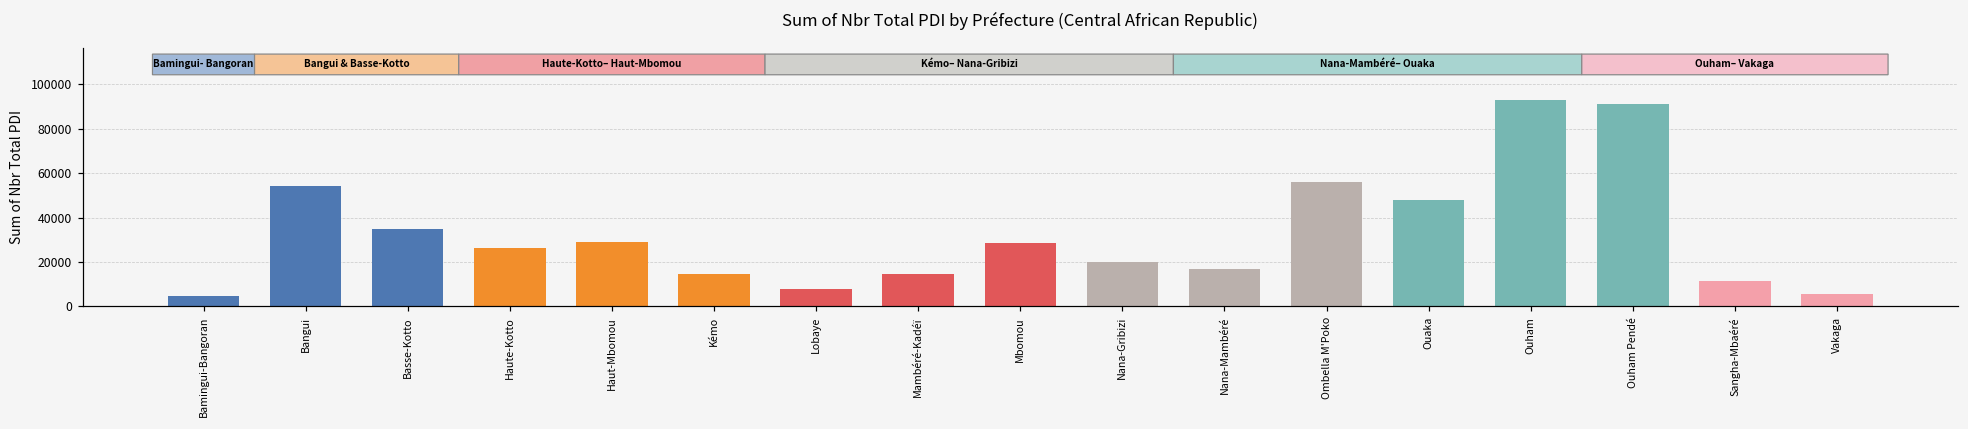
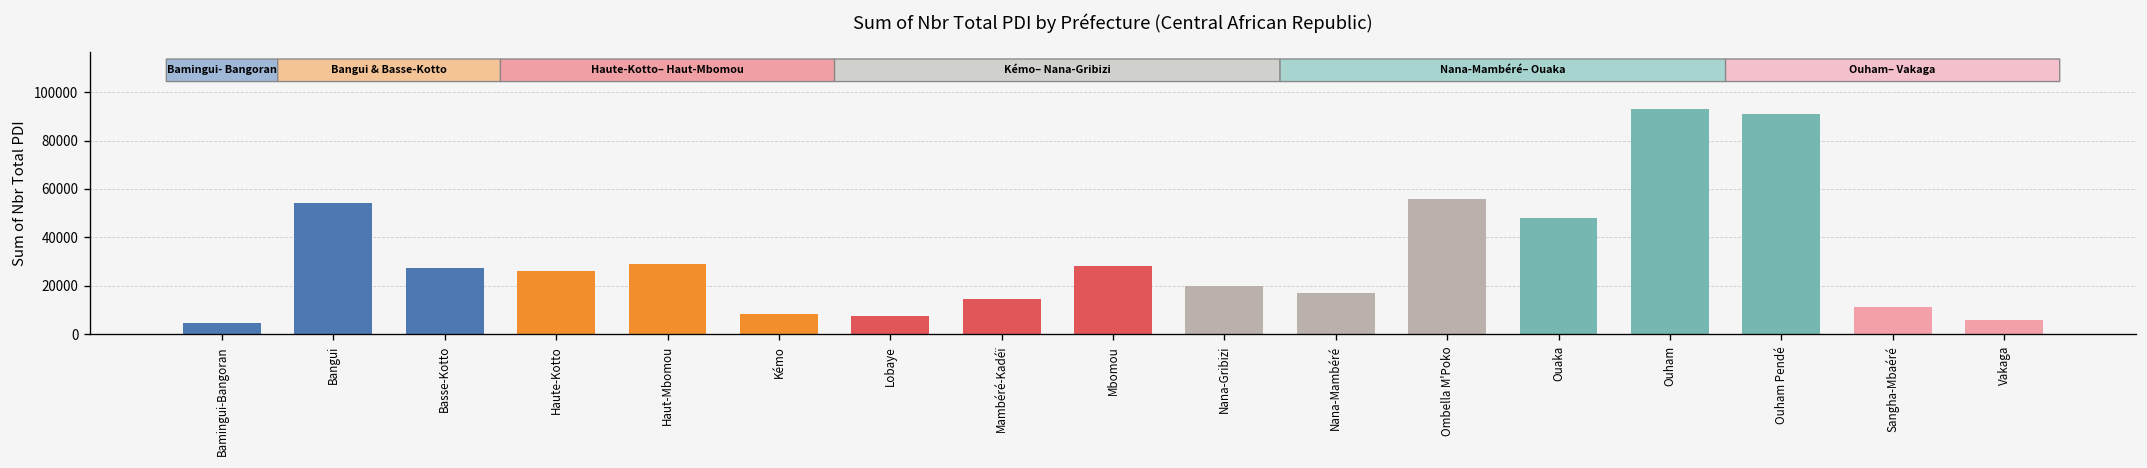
  {
    "Bamingui-Bangoran": 5000,
    "Bangui": 54000,
-   "Basse-Kotto": 35000,
+   "Basse-Kotto": 28000,
    "Haute-Kotto": 26000,
    "Haut-Mbomou": 29000,
-   "Kémo": 14000,
+   "Kémo": 8000,
    "Lobaye": 8000,
    "Mambéré-Kadéï": 15000,
    "Mbomou": 28000,
    "Nana-Gribizi": 20000,
    "Nana-Mambéré": 17000,
    "Ombella M'Poko": 56000,
    "Ouaka": 48000,
    "Ouham": 93000,
    "Ouham Pendé": 91000,
    "Sangha-Mbaéré": 11000,
    "Vakaga": 6000
  }
